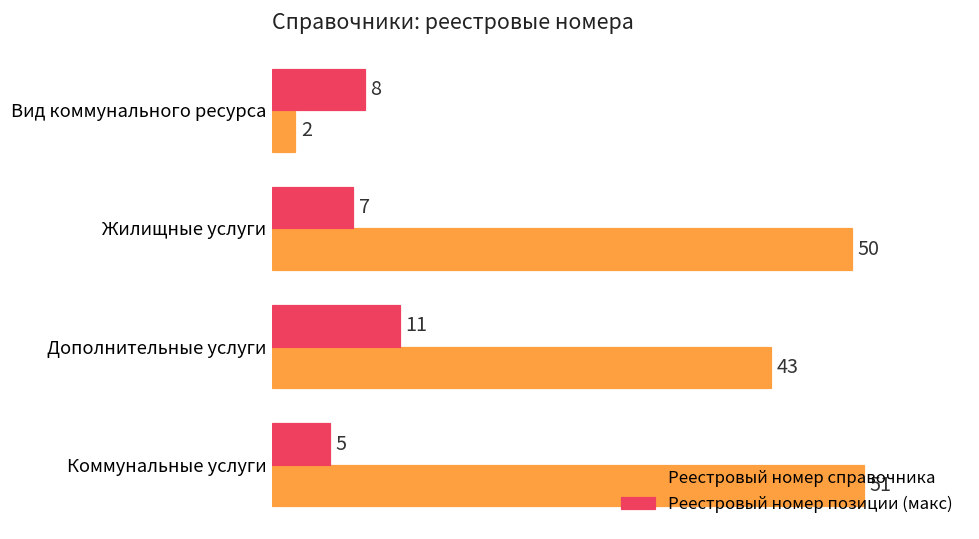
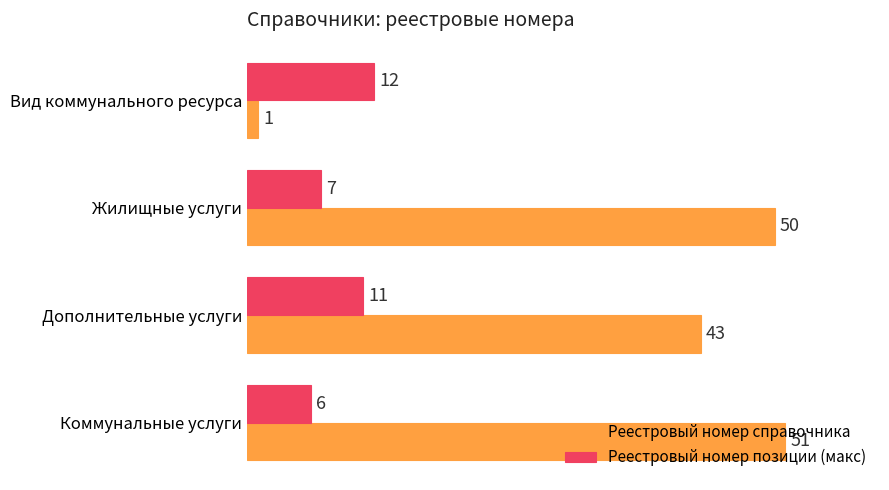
  {
    "Реестровый номер справочника": {
-     "Вид коммунального ресурса": 2,
+     "Вид коммунального ресурса": 1,
      "Жилищные услуги": 50,
      "Дополнительные услуги": 43,
      "Коммунальные услуги": 51
    },
    "Реестровый номер позиции (макс)": {
-     "Вид коммунального ресурса": 8,
+     "Вид коммунального ресурса": 12,
      "Жилищные услуги": 7,
      "Дополнительные услуги": 11,
-     "Коммунальные услуги": 5
+     "Коммунальные услуги": 6
    }
  }
